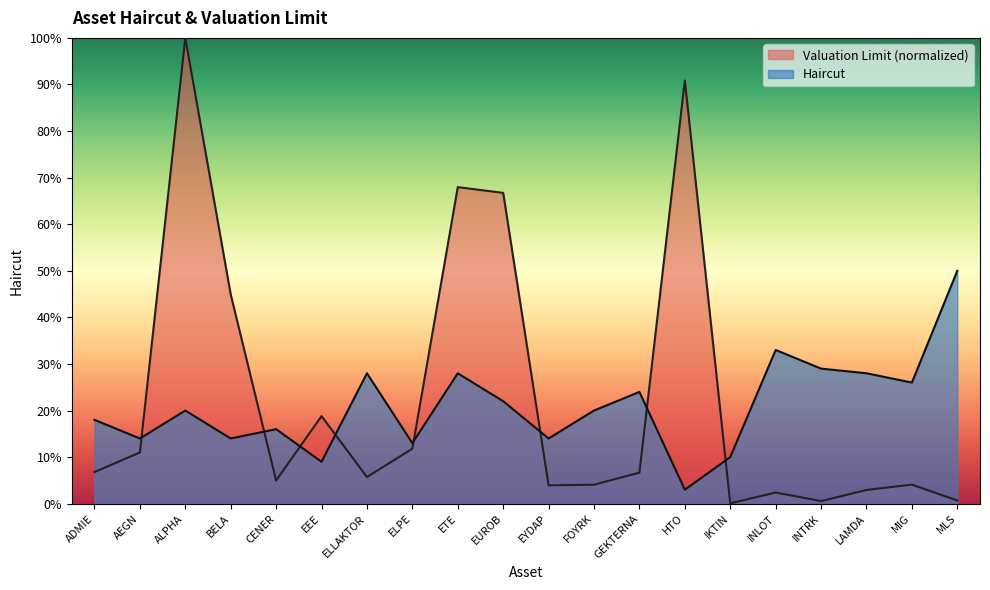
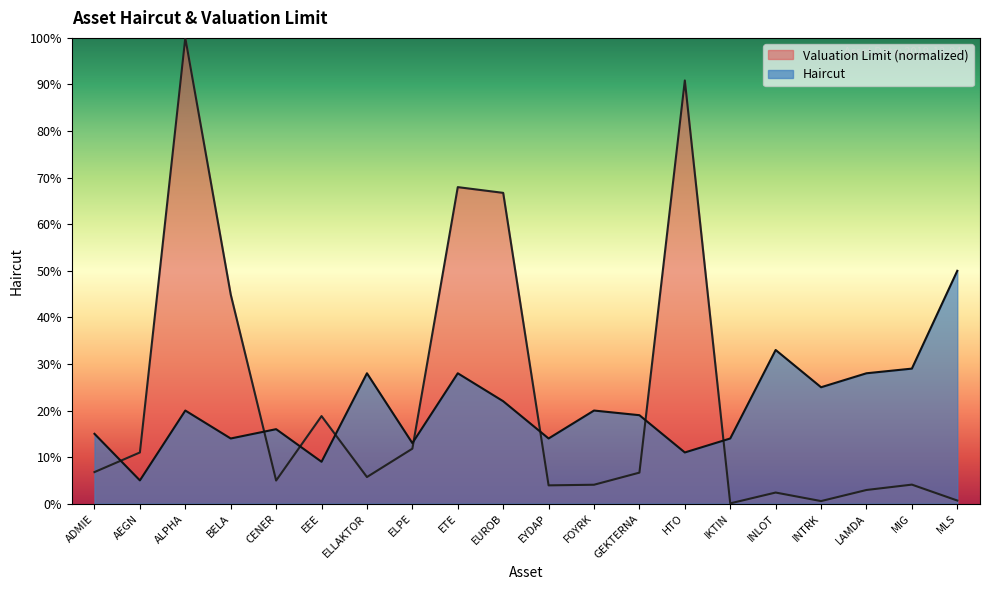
  {
    "Valuation Limit (normalized)": {
      "ADMIE": "7%",
      "AEGN": "11%",
      "ALPHA": "100%",
      "BELA": "45%",
      "CENER": "5%",
      "EEE": "19%",
      "ELLAKTOR": "6%",
      "ELPE": "12%",
      "ETE": "68%",
      "EUROB": "67%",
      "EYDAP": "4%",
      "FOYRK": "4%",
      "GEKTERNA": "7%",
      "HTO": "91%",
      "IKTIN": "0%",
      "INLOT": "2%",
      "INTRK": "1%",
      "LAMDA": "3%",
      "MIG": "4%",
      "MLS": "1%"
    },
    "Haircut": {
-     "ADMIE": "18%",
-     "AEGN": "14%",
+     "ADMIE": "15%",
+     "AEGN": "5%",
      "ALPHA": "20%",
      "BELA": "14%",
      "CENER": "16%",
      "EEE": "9%",
      "ELLAKTOR": "28%",
      "ELPE": "13%",
      "ETE": "28%",
      "EUROB": "22%",
      "EYDAP": "14%",
      "FOYRK": "20%",
-     "GEKTERNA": "24%",
-     "HTO": "3%",
-     "IKTIN": "10%",
+     "GEKTERNA": "19%",
+     "HTO": "11%",
+     "IKTIN": "14%",
      "INLOT": "33%",
-     "INTRK": "29%",
+     "INTRK": "25%",
      "LAMDA": "28%",
-     "MIG": "26%",
+     "MIG": "29%",
      "MLS": "50%"
    }
  }
